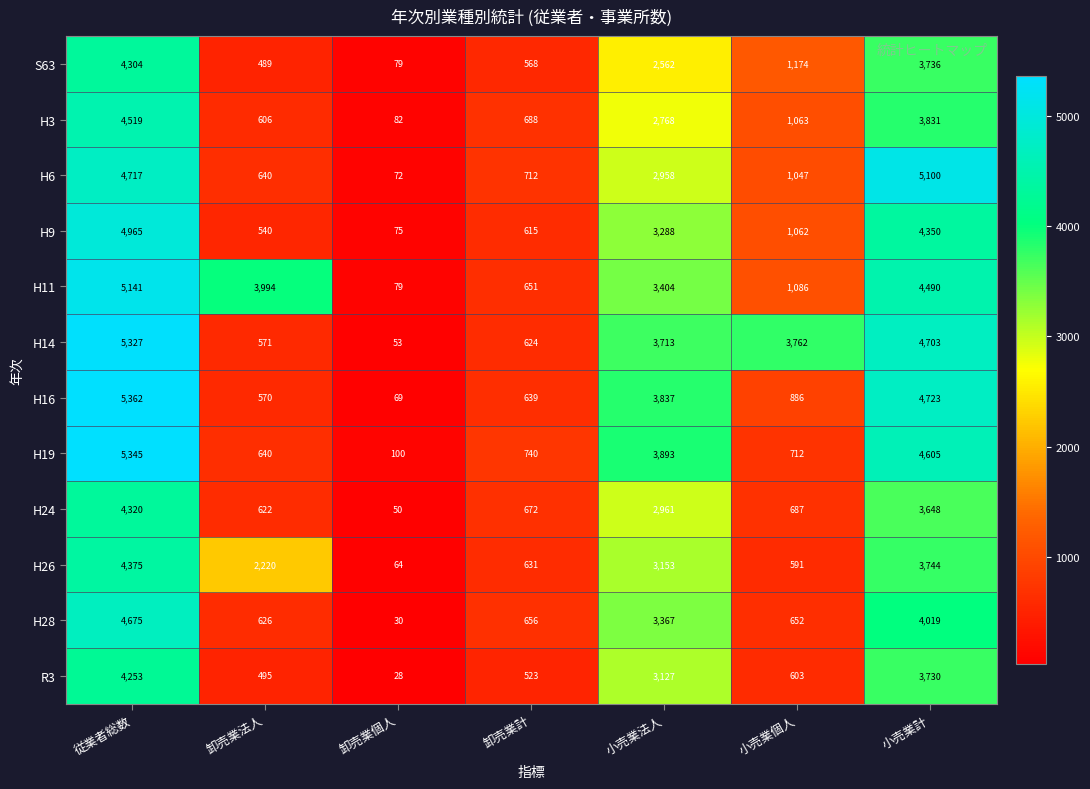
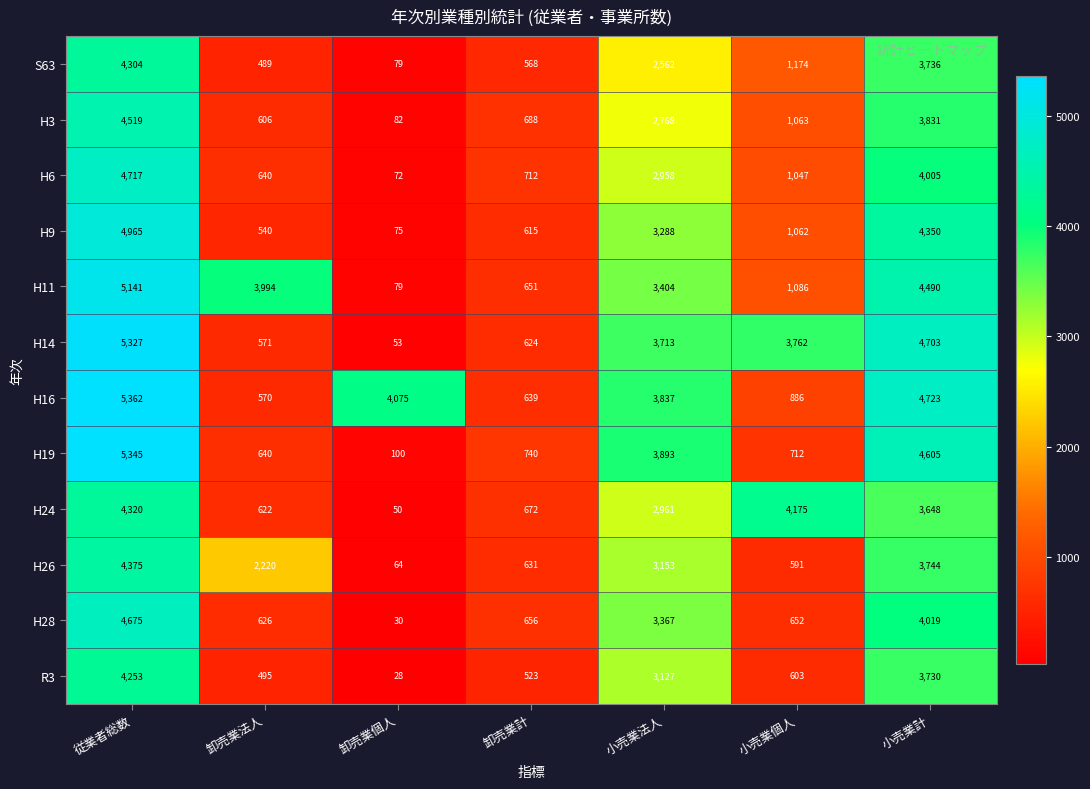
  {
    "S63": {
      "従業者総数": "4,304",
      "卸売業法人": "489",
      "卸売業個人": "79",
      "卸売業計": "568",
      "小売業法人": "2,562",
      "小売業個人": "1,174"
    },
    "H3": {
      "従業者総数": "4,519",
      "卸売業法人": "606",
      "卸売業個人": "82",
      "卸売業計": "688",
      "小売業法人": "2,768",
      "小売業個人": "1,063",
      "小売業計": "3,831"
    },
    "H6": {
      "従業者総数": "4,717",
      "卸売業法人": "640",
      "卸売業個人": "72",
      "卸売業計": "712",
      "小売業法人": "2,958",
      "小売業個人": "1,047",
-     "小売業計": "5,100"
+     "小売業計": "4,005"
    },
    "H9": {
      "従業者総数": "4,965",
      "卸売業法人": "540",
      "卸売業個人": "75",
      "卸売業計": "615",
      "小売業法人": "3,288",
      "小売業個人": "1,062",
      "小売業計": "4,350"
    },
    "H11": {
      "従業者総数": "5,141",
      "卸売業法人": "3,994",
      "卸売業個人": "79",
      "卸売業計": "651",
      "小売業法人": "3,404",
      "小売業個人": "1,086",
      "小売業計": "4,490"
    },
    "H14": {
      "従業者総数": "5,327",
      "卸売業法人": "571",
      "卸売業個人": "53",
      "卸売業計": "624",
      "小売業法人": "3,713",
      "小売業個人": "3,762",
      "小売業計": "4,703"
    },
    "H16": {
      "従業者総数": "5,362",
      "卸売業法人": "570",
-     "卸売業個人": "69",
+     "卸売業個人": "4,075",
      "卸売業計": "639",
      "小売業法人": "3,837",
      "小売業個人": "886",
      "小売業計": "4,723"
    },
    "H19": {
      "従業者総数": "5,345",
      "卸売業法人": "640",
      "卸売業個人": "100",
      "卸売業計": "740",
      "小売業法人": "3,893",
      "小売業個人": "712",
      "小売業計": "4,605"
    },
    "H24": {
      "従業者総数": "4,320",
      "卸売業法人": "622",
      "卸売業個人": "50",
      "卸売業計": "672",
      "小売業法人": "2,961",
-     "小売業個人": "687",
+     "小売業個人": "4,175",
      "小売業計": "3,648"
    },
    "H26": {
      "従業者総数": "4,375",
      "卸売業法人": "2,220",
      "卸売業個人": "64",
      "卸売業計": "631",
      "小売業法人": "3,153",
      "小売業個人": "591",
      "小売業計": "3,744"
    },
    "H28": {
      "従業者総数": "4,675",
      "卸売業法人": "626",
      "卸売業個人": "30",
      "卸売業計": "656",
      "小売業法人": "3,367",
      "小売業個人": "652",
      "小売業計": "4,019"
    },
    "R3": {
      "従業者総数": "4,253",
      "卸売業法人": "495",
      "卸売業個人": "28",
      "卸売業計": "523",
      "小売業法人": "3,127",
      "小売業個人": "603",
      "小売業計": "3,730"
    }
  }
